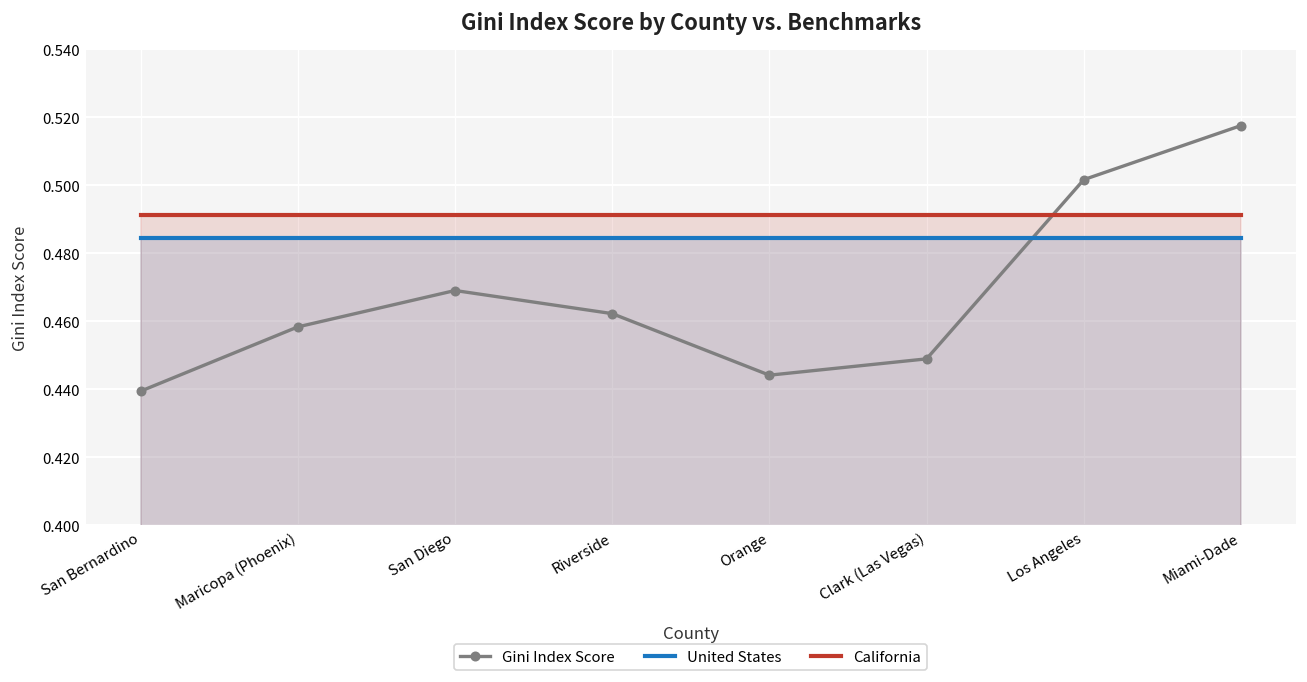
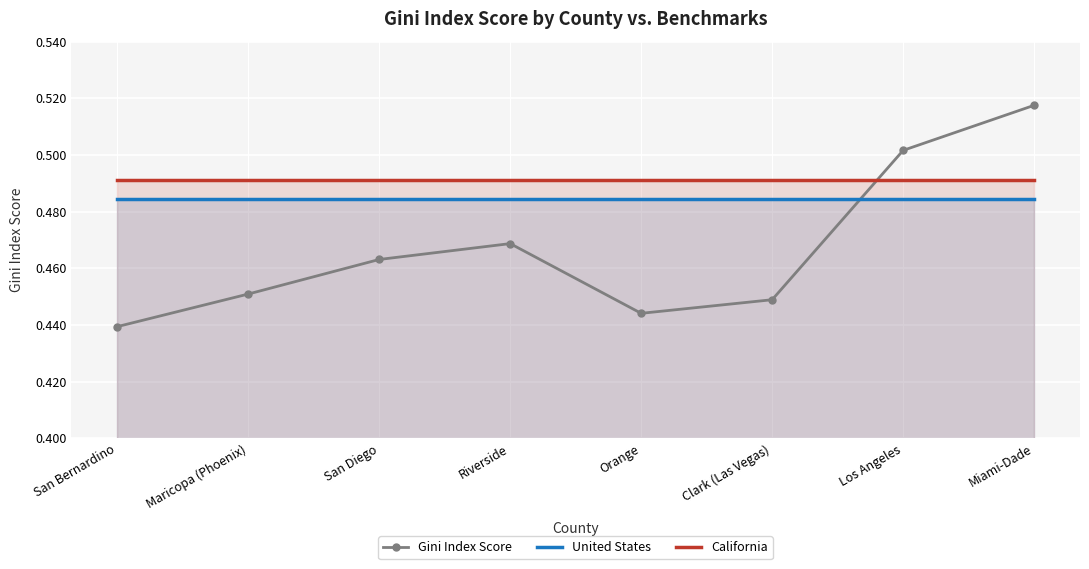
  {
    "Gini Index Score": {
      "San Bernardino": 0.439,
-     "Maricopa (Phoenix)": 0.458,
-     "San Diego": 0.469,
-     "Riverside": 0.462,
+     "Maricopa (Phoenix)": 0.451,
+     "San Diego": 0.463,
+     "Riverside": 0.469,
      "Orange": 0.444,
      "Clark (Las Vegas)": 0.449,
      "Los Angeles": 0.502,
      "Miami-Dade": 0.518
    },
    "United States": {
      "San Bernardino": 0.485,
      "Maricopa (Phoenix)": 0.485,
      "San Diego": 0.485,
      "Riverside": 0.485,
      "Orange": 0.485,
      "Clark (Las Vegas)": 0.485,
      "Los Angeles": 0.485,
      "Miami-Dade": 0.485
    },
    "California": {
      "San Bernardino": 0.491,
      "Maricopa (Phoenix)": 0.491,
      "San Diego": 0.491,
      "Riverside": 0.491,
      "Orange": 0.491,
      "Clark (Las Vegas)": 0.491,
      "Los Angeles": 0.491,
      "Miami-Dade": 0.491
    }
  }
